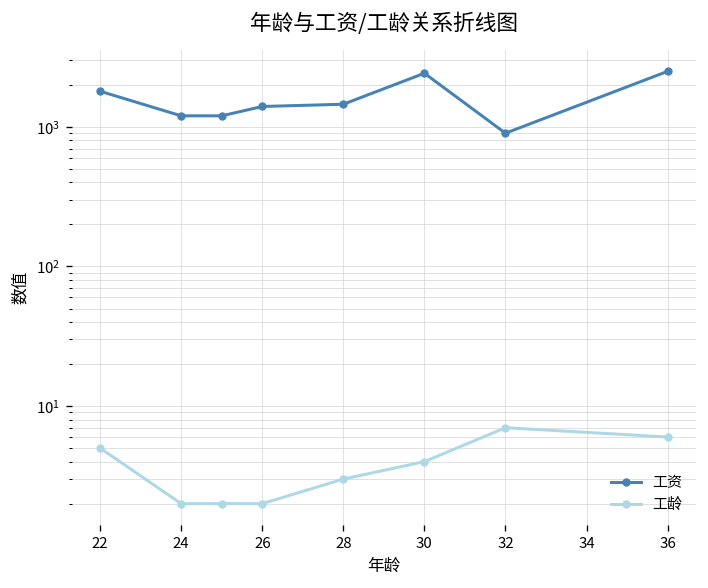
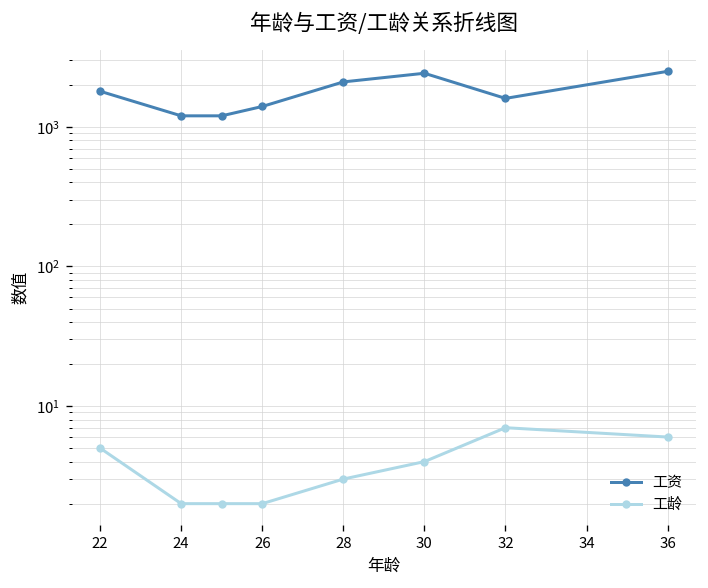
  {
    "工资": {
      "22": 1800,
      "24": 1200,
      "26": 1400,
-     "28": 1500,
+     "28": 2100,
      "30": 2400,
-     "32": 900,
+     "32": 1600,
      "36": 2500
    },
    "工龄": {
      "22": 5,
      "24": 2,
      "26": 2,
      "28": 3,
      "30": 4,
      "32": 7,
      "36": 6
    }
  }
